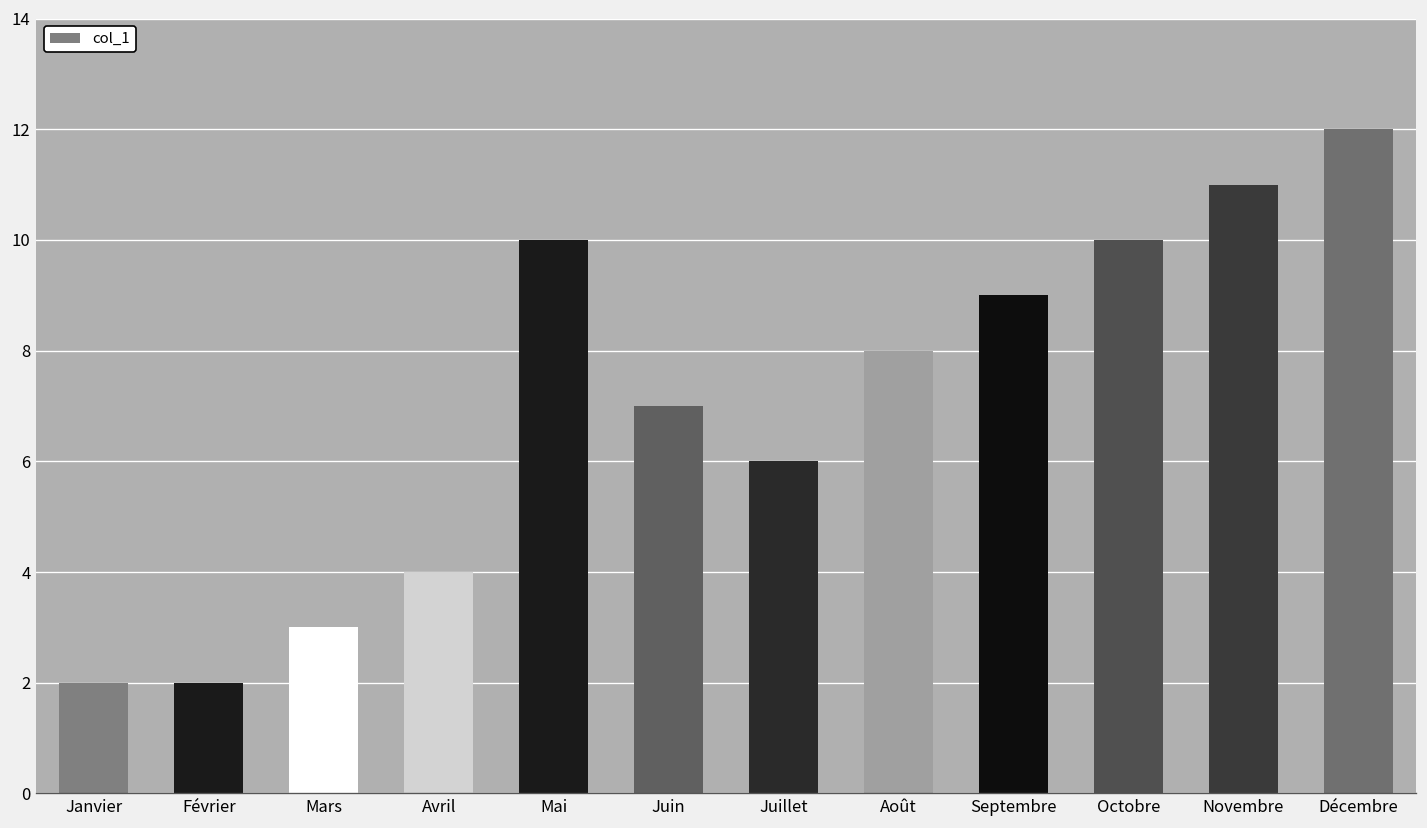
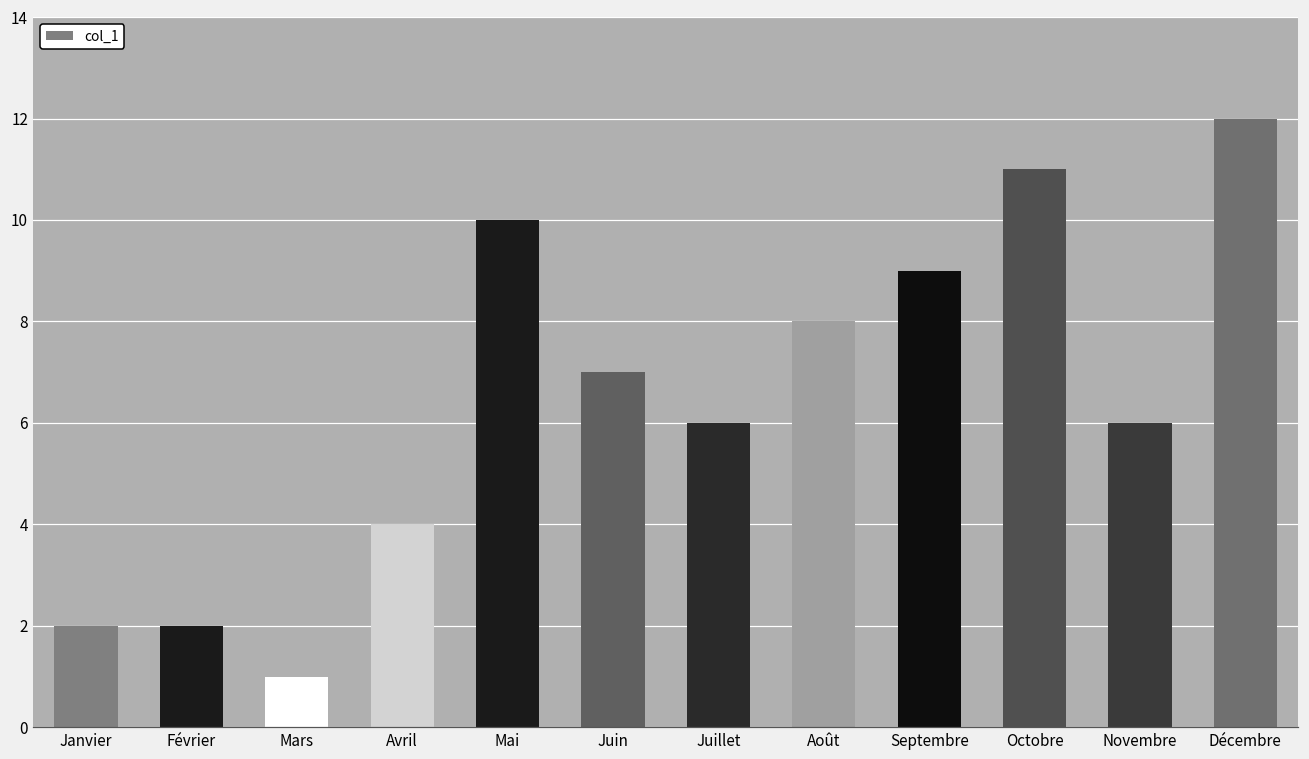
  {
    "Janvier": 2,
    "Février": 2,
-   "Mars": 3,
+   "Mars": 1,
    "Avril": 4,
    "Mai": 10,
    "Juin": 7,
    "Juillet": 6,
    "Août": 8,
    "Septembre": 9,
-   "Octobre": 10,
-   "Novembre": 11,
+   "Octobre": 11,
+   "Novembre": 6,
    "Décembre": 12
  }
